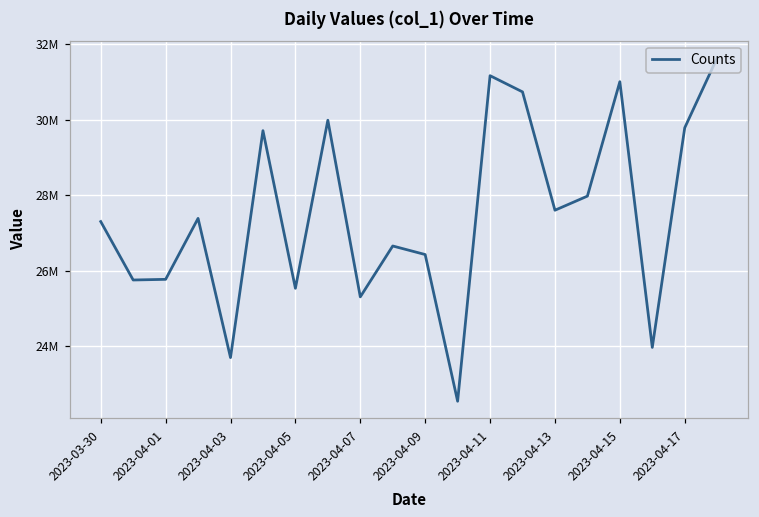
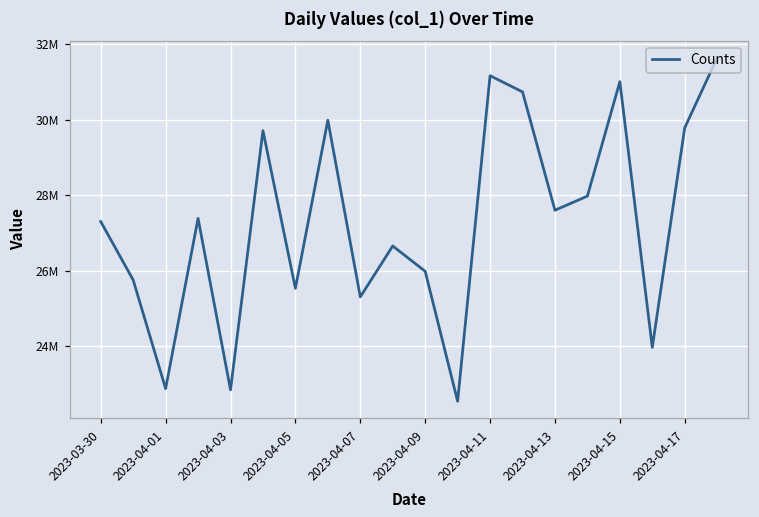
  {
    "2023-03-30": 27300000,
-   "2023-04-01": 25800000,
-   "2023-04-03": 23700000,
+   "2023-04-01": 22900000,
+   "2023-04-03": 22800000,
    "2023-04-05": 25500000,
    "2023-04-07": 25300000,
-   "2023-04-09": 26400000,
+   "2023-04-09": 26000000,
    "2023-04-11": 31200000,
    "2023-04-13": 27600000,
    "2023-04-15": 31000000,
    "2023-04-17": 29800000
  }
